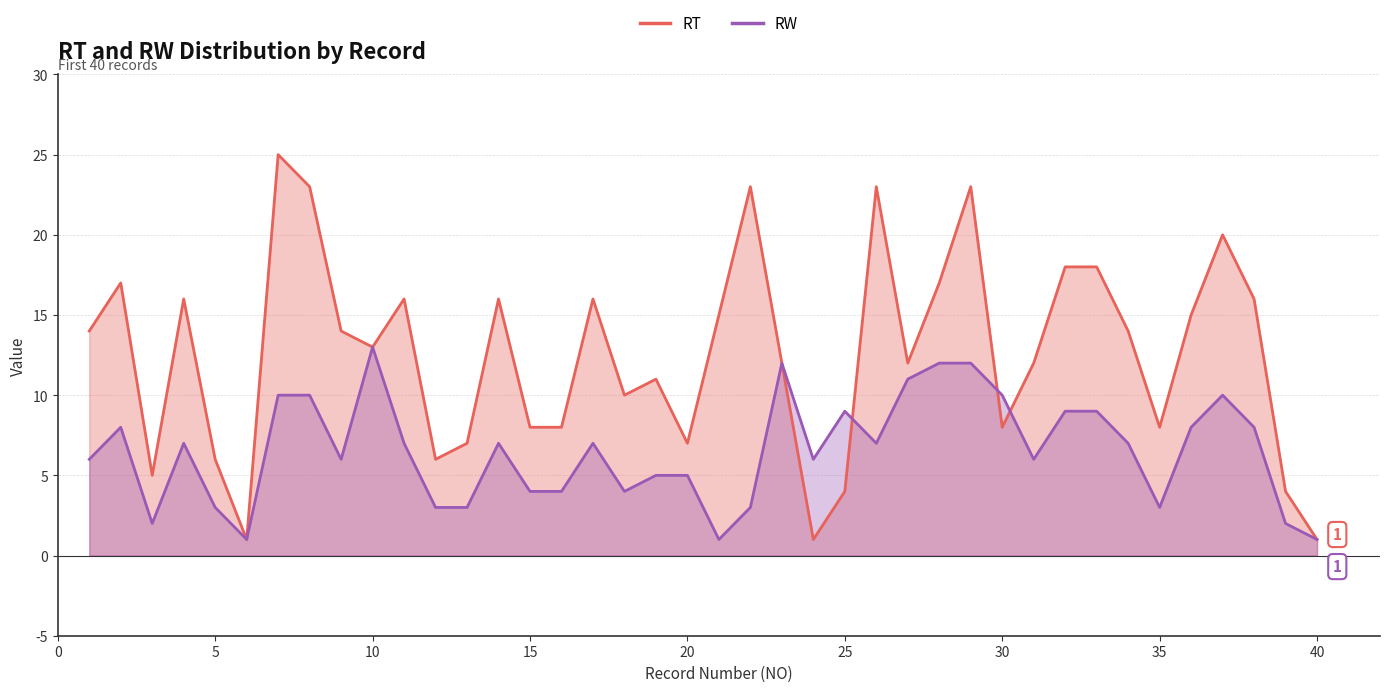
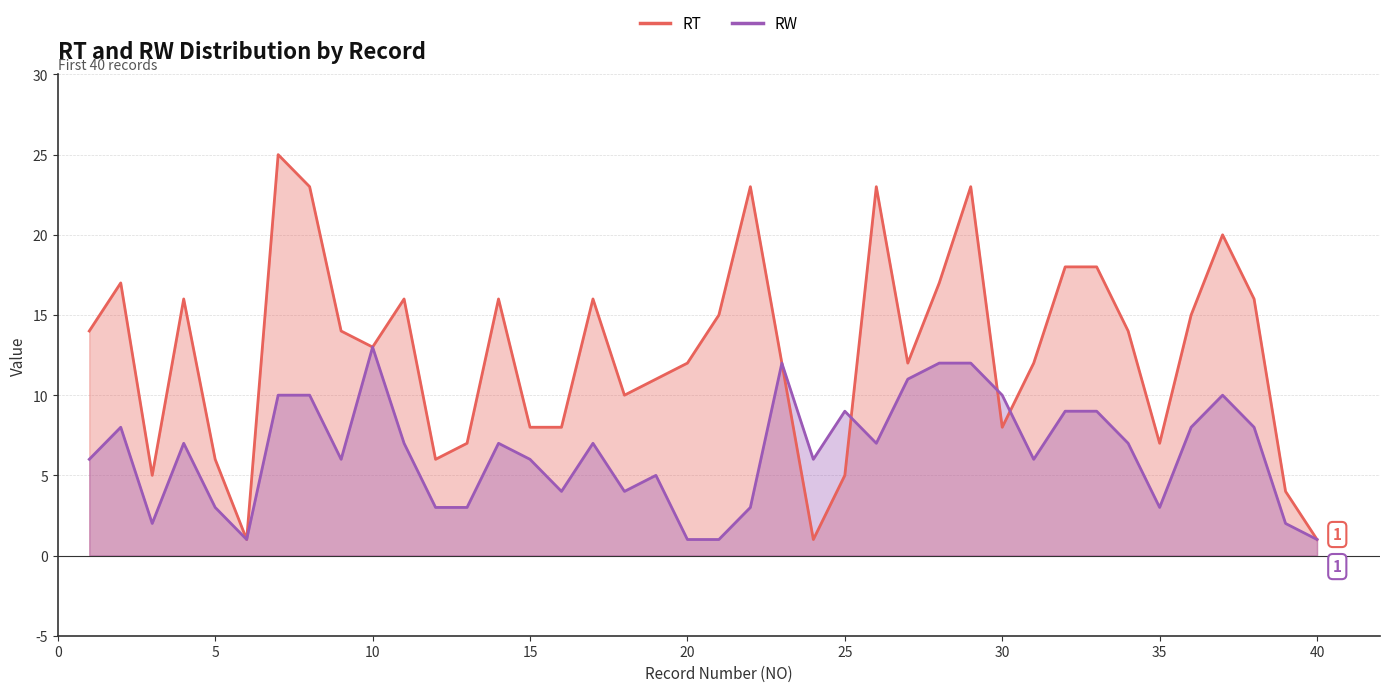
  {
    "RT": {
      "5": 6,
      "15": 8,
-     "20": 7,
-     "25": 4,
+     "20": 12,
+     "25": 5,
      "30": 8,
-     "35": 8
+     "35": 7
    },
    "RW": {
      "5": 3,
-     "15": 4,
-     "20": 5,
+     "15": 6,
+     "20": 1,
      "25": 9,
      "30": 10,
      "35": 3
    }
  }
